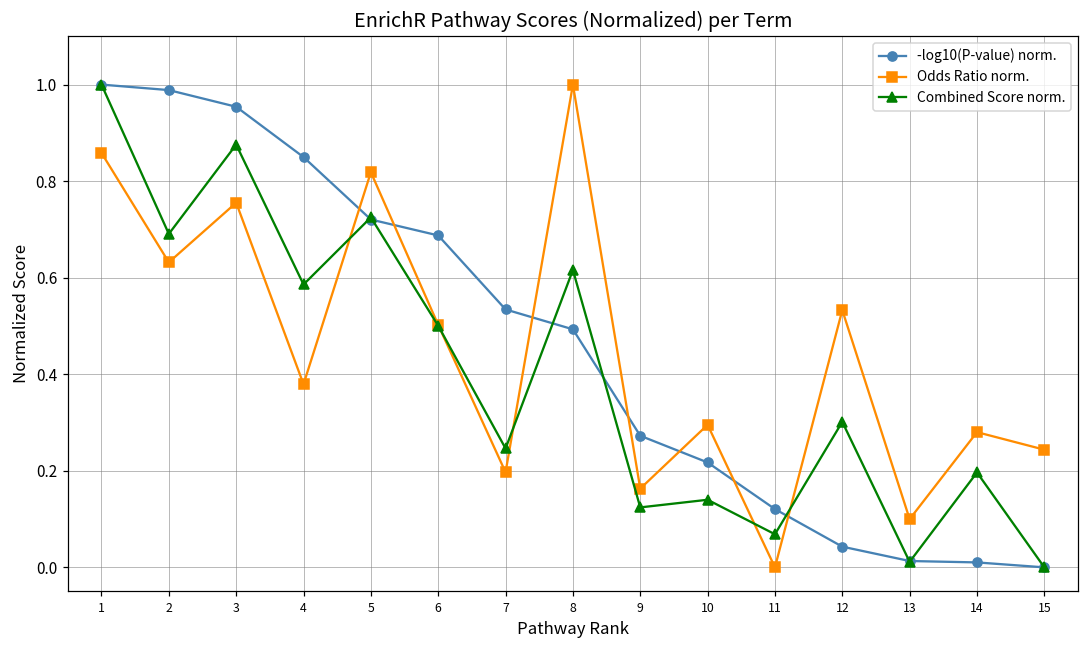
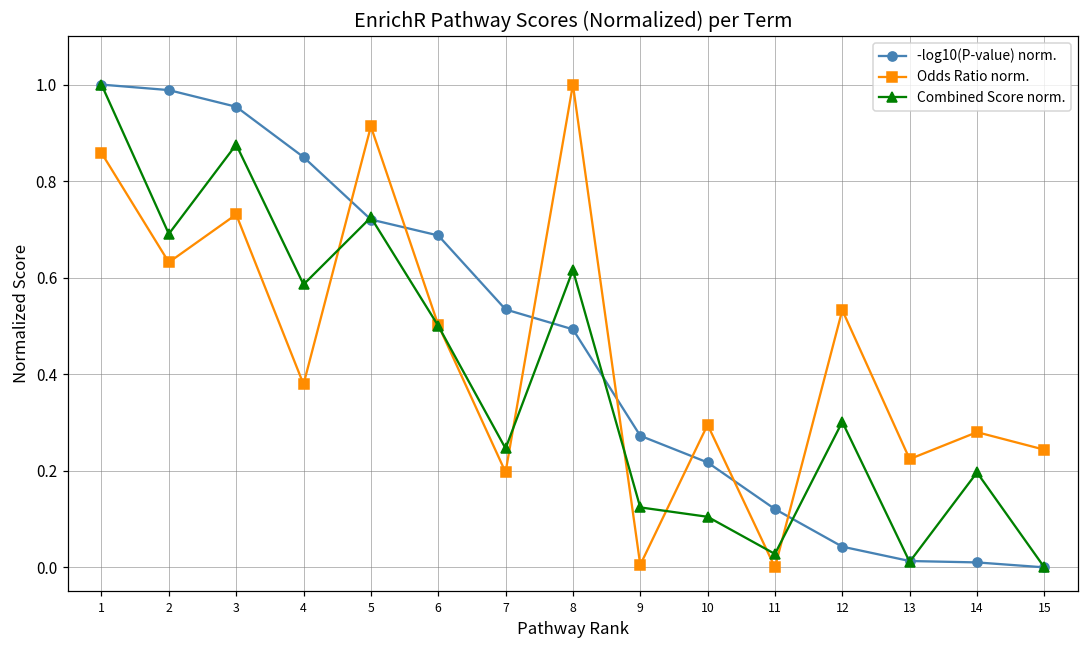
  {
    "-log10(P-value) norm.": {
      "2": 0.99,
      "3": 0.95,
      "4": 0.85,
      "6": 0.69,
      "7": 0.53,
      "8": 0.49,
      "9": 0.27,
      "10": 0.22,
      "11": 0.12,
      "12": 0.04,
      "14": 0.01
    },
    "Odds Ratio norm.": {
      "1": 0.86,
      "2": 0.63,
-     "3": 0.76,
+     "3": 0.73,
      "4": 0.38,
-     "5": 0.82,
+     "5": 0.91,
      "7": 0.20,
      "8": 1.00,
-     "9": 0.16,
+     "9": 0.01,
      "10": 0.30,
      "11": 0.00,
      "12": 0.53,
-     "13": 0.10,
+     "13": 0.22,
      "14": 0.28,
      "15": 0.24
    },
    "Combined Score norm.": {
      "2": 0.69,
      "3": 0.88,
      "4": 0.59,
      "7": 0.25,
      "8": 0.62,
      "9": 0.12,
-     "10": 0.14,
-     "11": 0.07,
+     "10": 0.10,
+     "11": 0.03,
      "12": 0.30,
      "14": 0.20
    }
  }
